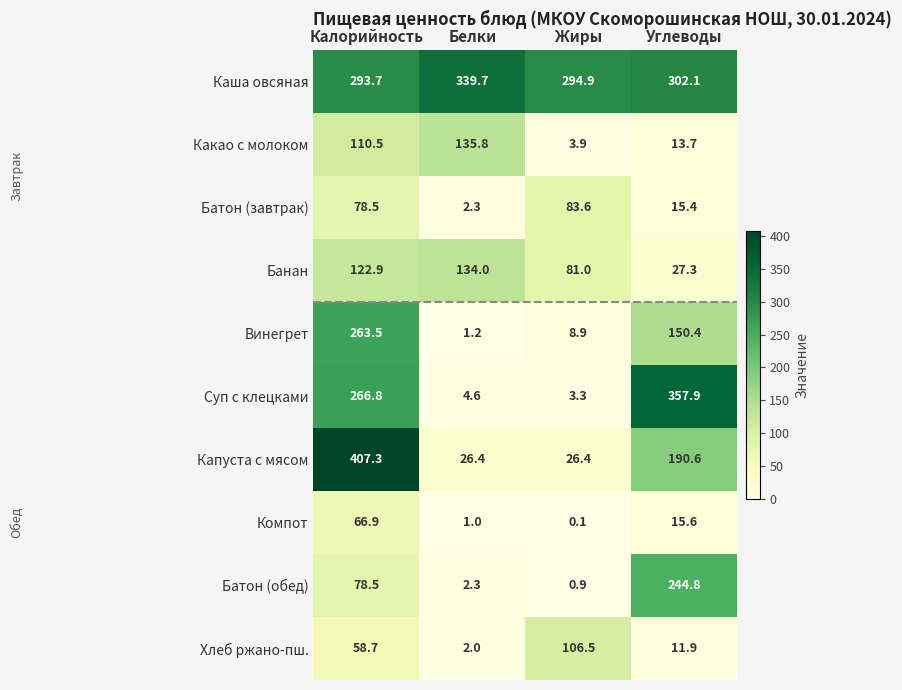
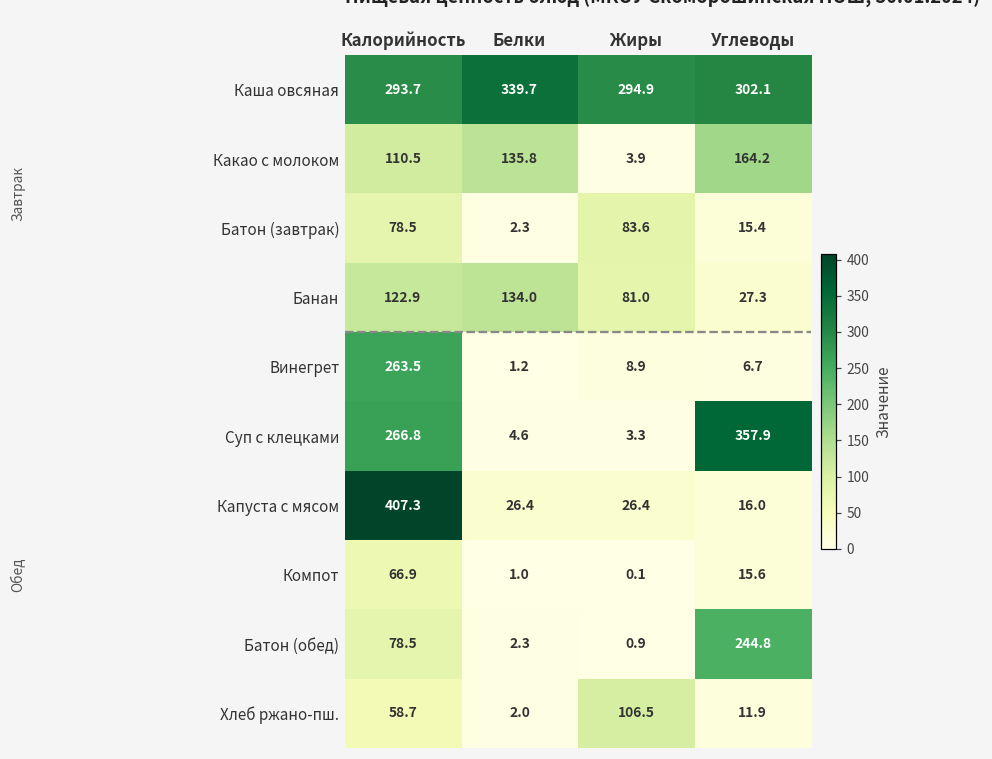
  {
    "Каша овсяная": {
      "Калорийность": 293.7,
      "Белки": 339.7,
      "Жиры": 294.9,
      "Углеводы": 302.1
    },
    "Какао с молоком": {
      "Калорийность": 110.5,
      "Белки": 135.8,
      "Жиры": 3.9,
-     "Углеводы": 13.7
+     "Углеводы": 164.2
    },
    "Батон (завтрак)": {
      "Калорийность": 78.5,
      "Белки": 2.3,
      "Жиры": 83.6,
      "Углеводы": 15.4
    },
    "Банан": {
      "Калорийность": 122.9,
      "Белки": 134.0,
      "Жиры": 81.0,
      "Углеводы": 27.3
    },
    "Винегрет": {
      "Калорийность": 263.5,
      "Белки": 1.2,
      "Жиры": 8.9,
-     "Углеводы": 150.4
+     "Углеводы": 6.7
    },
    "Суп с клецками": {
      "Калорийность": 266.8,
      "Белки": 4.6,
      "Жиры": 3.3,
      "Углеводы": 357.9
    },
    "Капуста с мясом": {
      "Калорийность": 407.3,
      "Белки": 26.4,
      "Жиры": 26.4,
-     "Углеводы": 190.6
+     "Углеводы": 16.0
    },
    "Компот": {
      "Калорийность": 66.9,
      "Белки": 1.0,
      "Жиры": 0.1,
      "Углеводы": 15.6
    },
    "Батон (обед)": {
      "Калорийность": 78.5,
      "Белки": 2.3,
      "Жиры": 0.9,
      "Углеводы": 244.8
    },
    "Хлеб ржано-пш.": {
      "Калорийность": 58.7,
      "Белки": 2.0,
      "Жиры": 106.5,
      "Углеводы": 11.9
    }
  }
